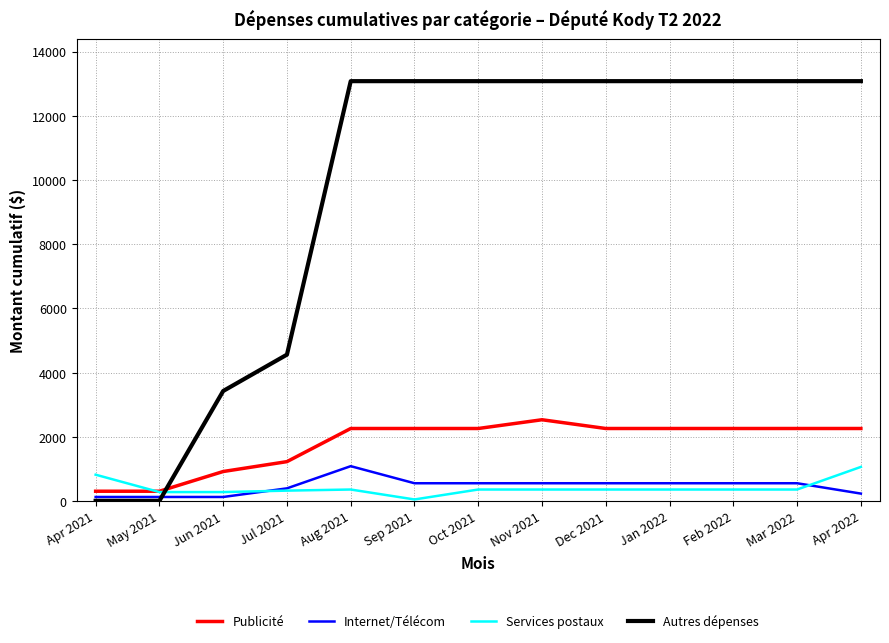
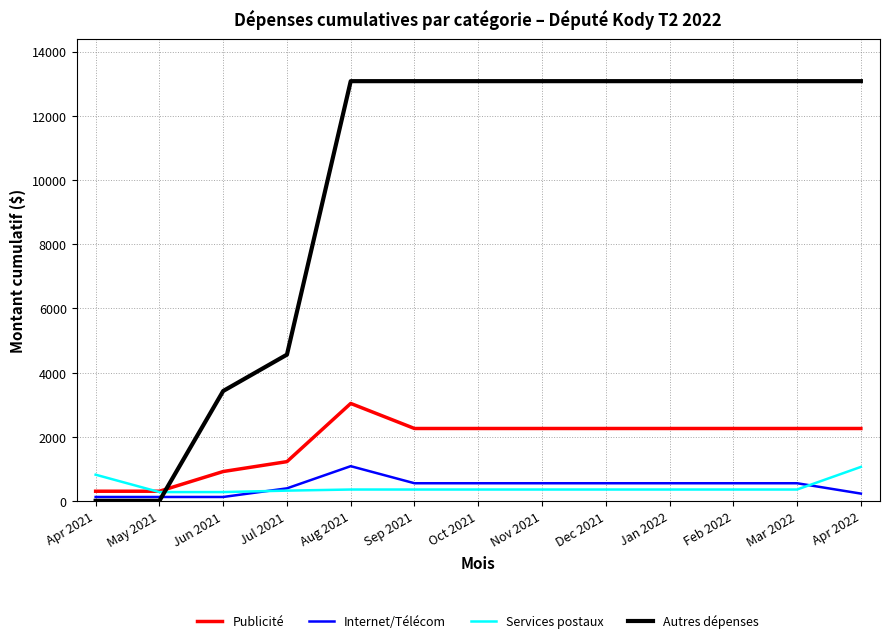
  {
    "Publicité": {
      "Apr 2021": 300,
      "Jun 2021": 900,
      "Jul 2021": 1200,
-     "Aug 2021": 2300,
+     "Aug 2021": 3000,
      "Sep 2021": 2300,
      "Oct 2021": 2300,
-     "Nov 2021": 2500,
+     "Nov 2021": 2300,
      "Dec 2021": 2300,
      "Jan 2022": 2300,
      "Feb 2022": 2300,
      "Mar 2022": 2300,
      "Apr 2022": 2300
    },
    "Internet/Télécom": {
      "Apr 2021": 100,
      "May 2021": 100,
      "Jun 2021": 100,
      "Aug 2021": 1100,
      "Sep 2021": 600,
      "Oct 2021": 600,
      "Nov 2021": 600,
      "Dec 2021": 600,
      "Jan 2022": 600,
      "Feb 2022": 600,
      "Mar 2022": 600,
      "Apr 2022": 200
    },
    "Services postaux": {
      "Apr 2021": 800,
      "Jun 2021": 300,
      "Aug 2021": 400,
-     "Sep 2021": 100,
+     "Sep 2021": 400,
      "Oct 2021": 400,
      "Nov 2021": 400,
      "Dec 2021": 400,
      "Jan 2022": 400,
      "Feb 2022": 400,
      "Mar 2022": 400,
      "Apr 2022": 1100
    },
    "Autres dépenses": {
      "Apr 2021": 0,
      "May 2021": 0,
      "Jun 2021": 3400,
      "Jul 2021": 4600,
      "Aug 2021": 13100,
      "Sep 2021": 13100,
      "Oct 2021": 13100,
      "Nov 2021": 13100,
      "Dec 2021": 13100,
      "Jan 2022": 13100,
      "Feb 2022": 13100,
      "Mar 2022": 13100,
      "Apr 2022": 13100
    }
  }
